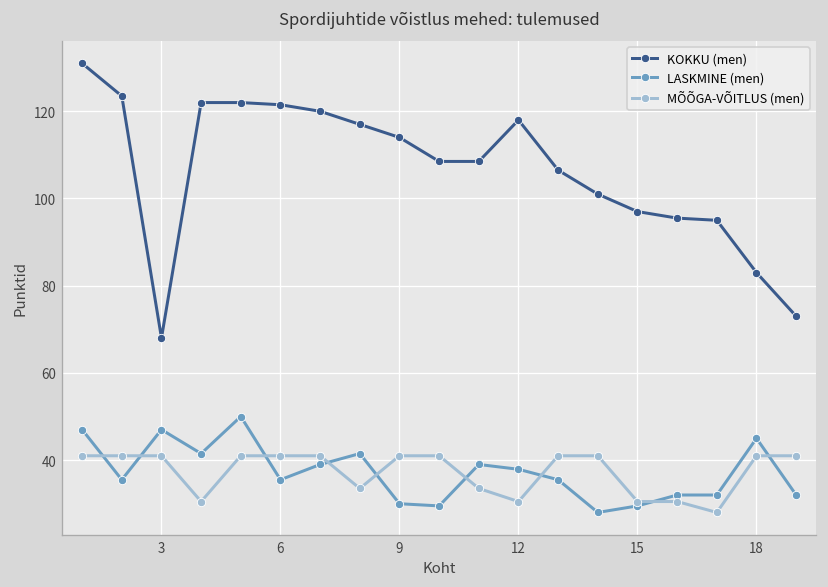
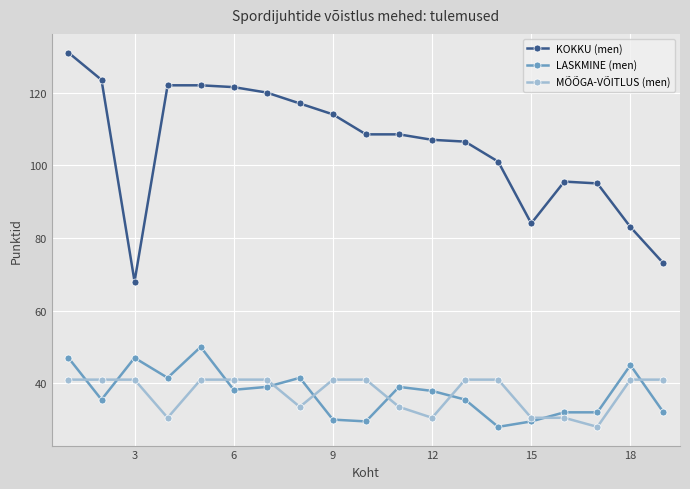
  {
    "KOKKU (men)": {
      "3": 68,
      "6": 122,
      "9": 114,
-     "12": 118,
-     "15": 97,
+     "12": 107,
+     "15": 84,
      "18": 83
    },
    "LASKMINE (men)": {
      "3": 47,
-     "6": 36,
+     "6": 38,
      "9": 30,
      "12": 38,
      "15": 30,
      "18": 45
    },
    "MÕÕGA-VÕITLUS (men)": {
      "3": 41,
      "6": 41,
      "9": 41,
      "12": 31,
      "15": 31,
      "18": 41
    }
  }
